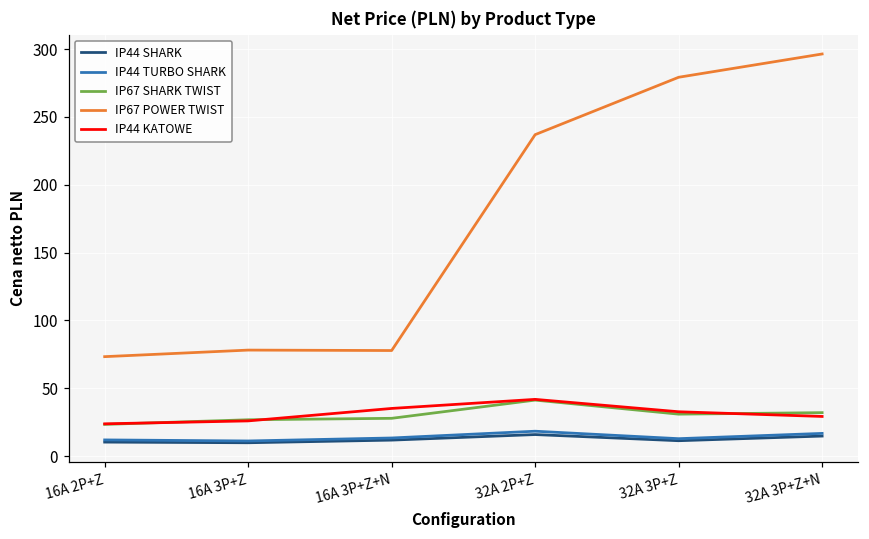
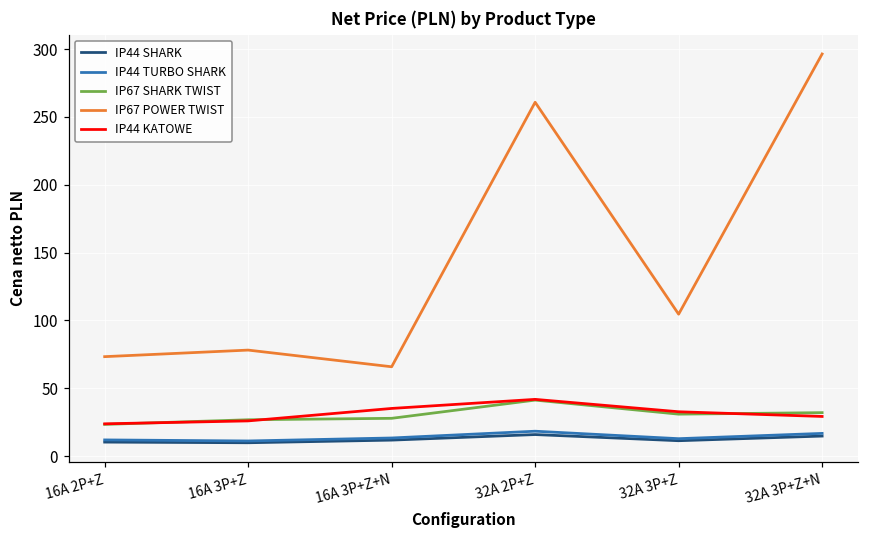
  {
    "IP44 SHARK": {
      "32A 2P+Z": 16
    },
    "IP44 TURBO SHARK": {
      "32A 2P+Z": 18
    },
    "IP67 SHARK TWIST": {
      "16A 3P+Z+N": 28,
      "32A 3P+Z+N": 32
    },
    "IP67 POWER TWIST": {
      "16A 2P+Z": 73,
      "16A 3P+Z": 78,
-     "16A 3P+Z+N": 78,
-     "32A 2P+Z": 237,
-     "32A 3P+Z": 279,
+     "16A 3P+Z+N": 66,
+     "32A 2P+Z": 261,
+     "32A 3P+Z": 105,
      "32A 3P+Z+N": 296
    },
    "IP44 KATOWE": {
      "16A 3P+Z+N": 35,
      "32A 3P+Z+N": 29
    }
  }
